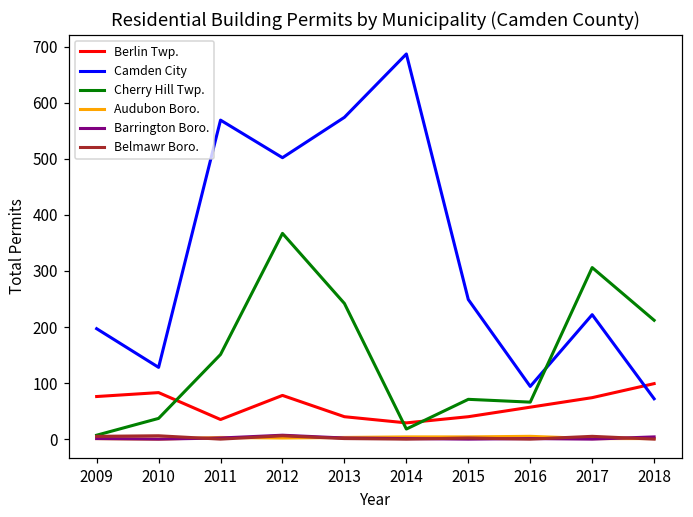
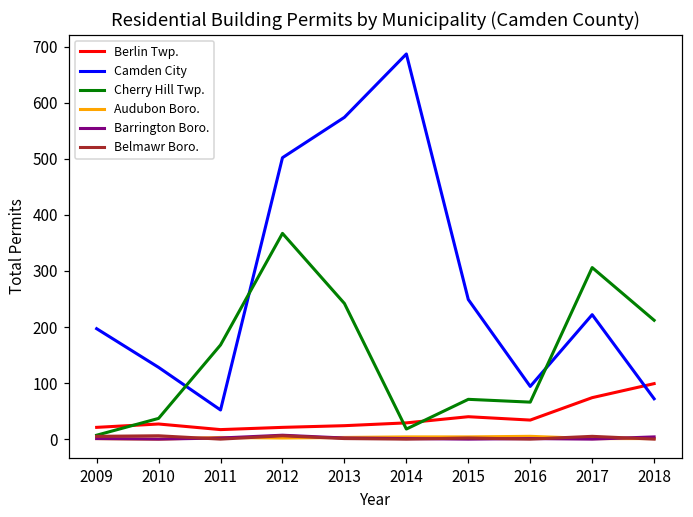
  {
    "Berlin Twp.": {
-     "2009": 80,
-     "2010": 80,
-     "2011": 40,
-     "2012": 80,
-     "2013": 40,
+     "2009": 20,
+     "2010": 30,
+     "2011": 20,
+     "2012": 20,
+     "2013": 20,
      "2014": 30,
      "2015": 40,
-     "2016": 60,
+     "2016": 30,
      "2017": 70,
      "2018": 100
    },
    "Camden City": {
      "2009": 200,
      "2010": 130,
-     "2011": 570,
+     "2011": 50,
      "2012": 500,
      "2013": 570,
      "2014": 690,
      "2015": 250,
      "2016": 90,
      "2017": 220,
      "2018": 70
    },
    "Cherry Hill Twp.": {
      "2010": 40,
-     "2011": 150,
+     "2011": 170,
      "2012": 370,
      "2013": 240,
      "2014": 20,
      "2015": 70,
      "2016": 70,
      "2017": 310,
      "2018": 210
    },
    "Belmawr Boro.": {
      "2010": 10
    }
  }
